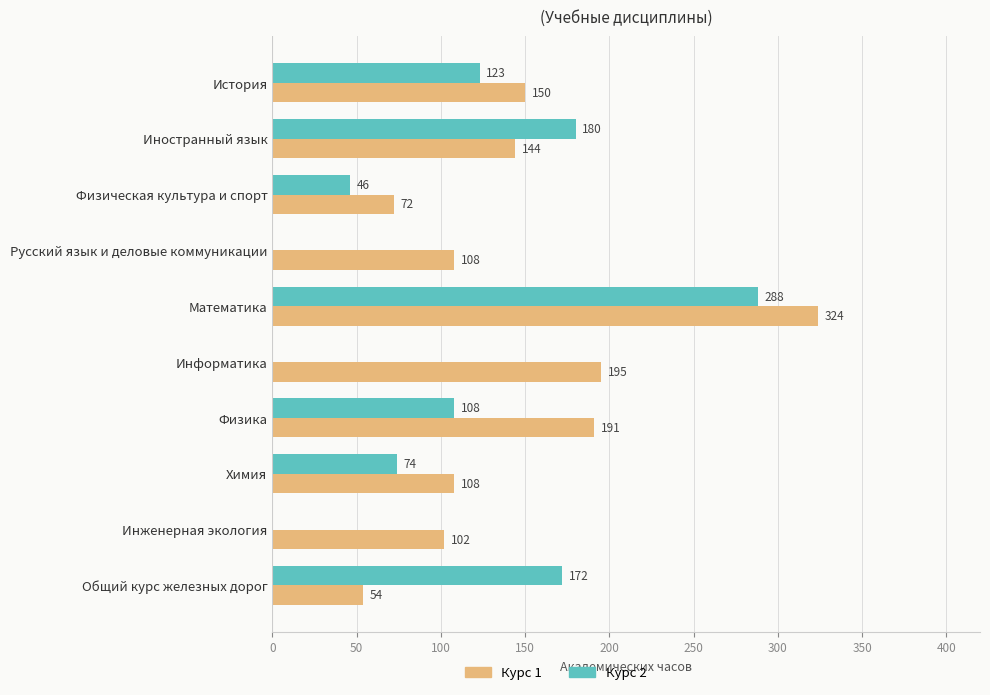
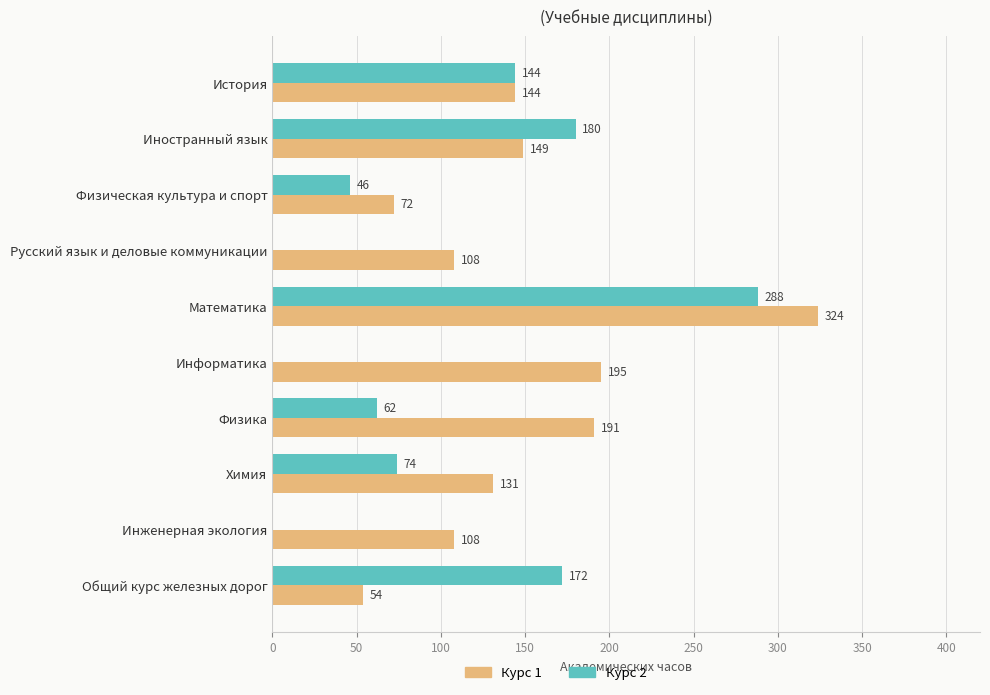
  {
    "Курс 1": {
-     "История": 150,
-     "Иностранный язык": 144,
+     "История": 144,
+     "Иностранный язык": 149,
      "Физическая культура и спорт": 72,
      "Русский язык и деловые коммуникации": 108,
      "Математика": 324,
      "Информатика": 195,
      "Физика": 191,
-     "Химия": 108,
-     "Инженерная экология": 102,
+     "Химия": 131,
+     "Инженерная экология": 108,
      "Общий курс железных дорог": 54
    },
    "Курс 2": {
-     "История": 123,
+     "История": 144,
      "Иностранный язык": 180,
      "Физическая культура и спорт": 46,
      "Математика": 288,
-     "Физика": 108,
+     "Физика": 62,
      "Химия": 74,
      "Общий курс железных дорог": 172
    }
  }
